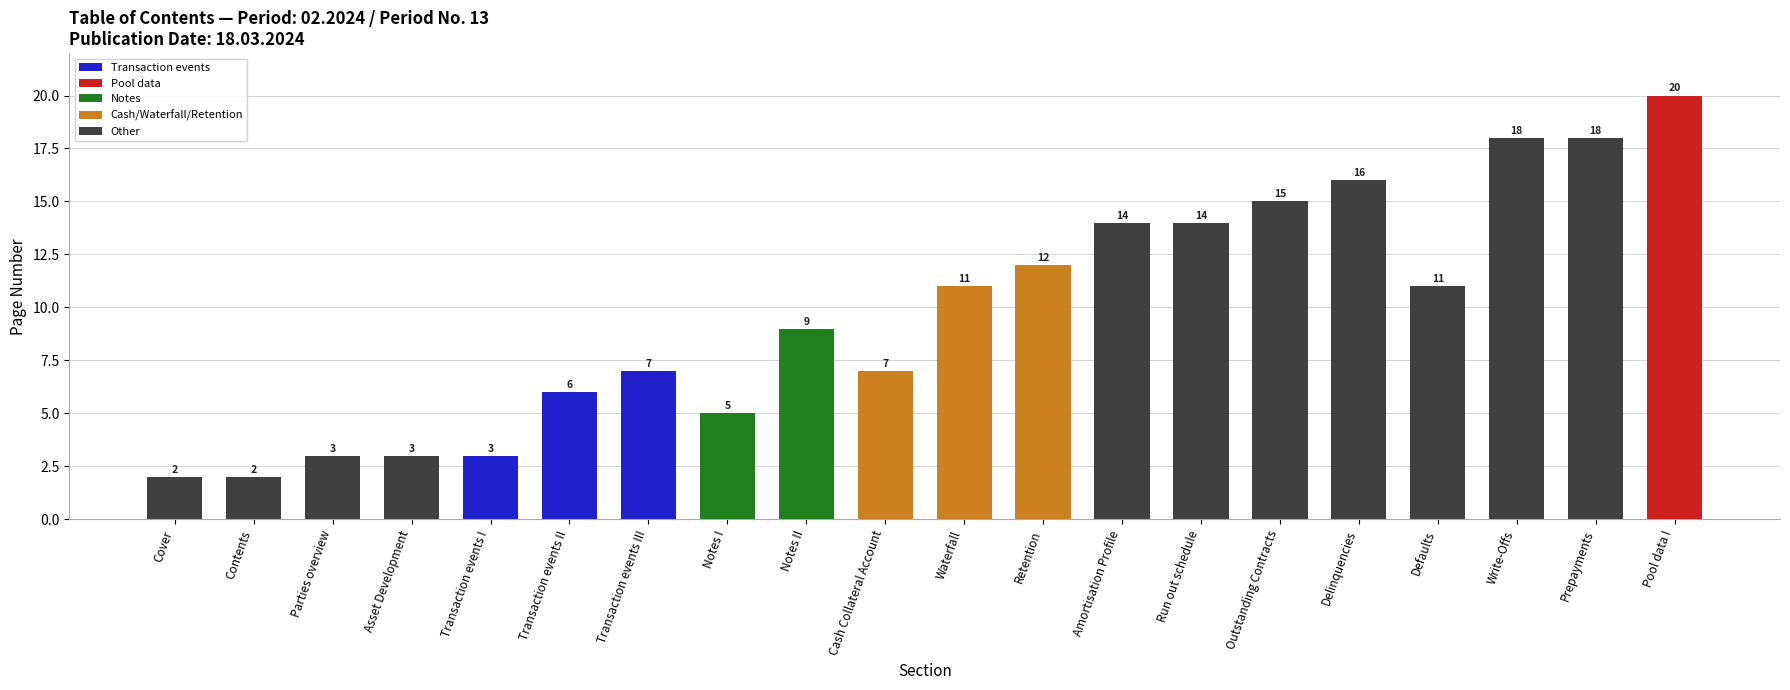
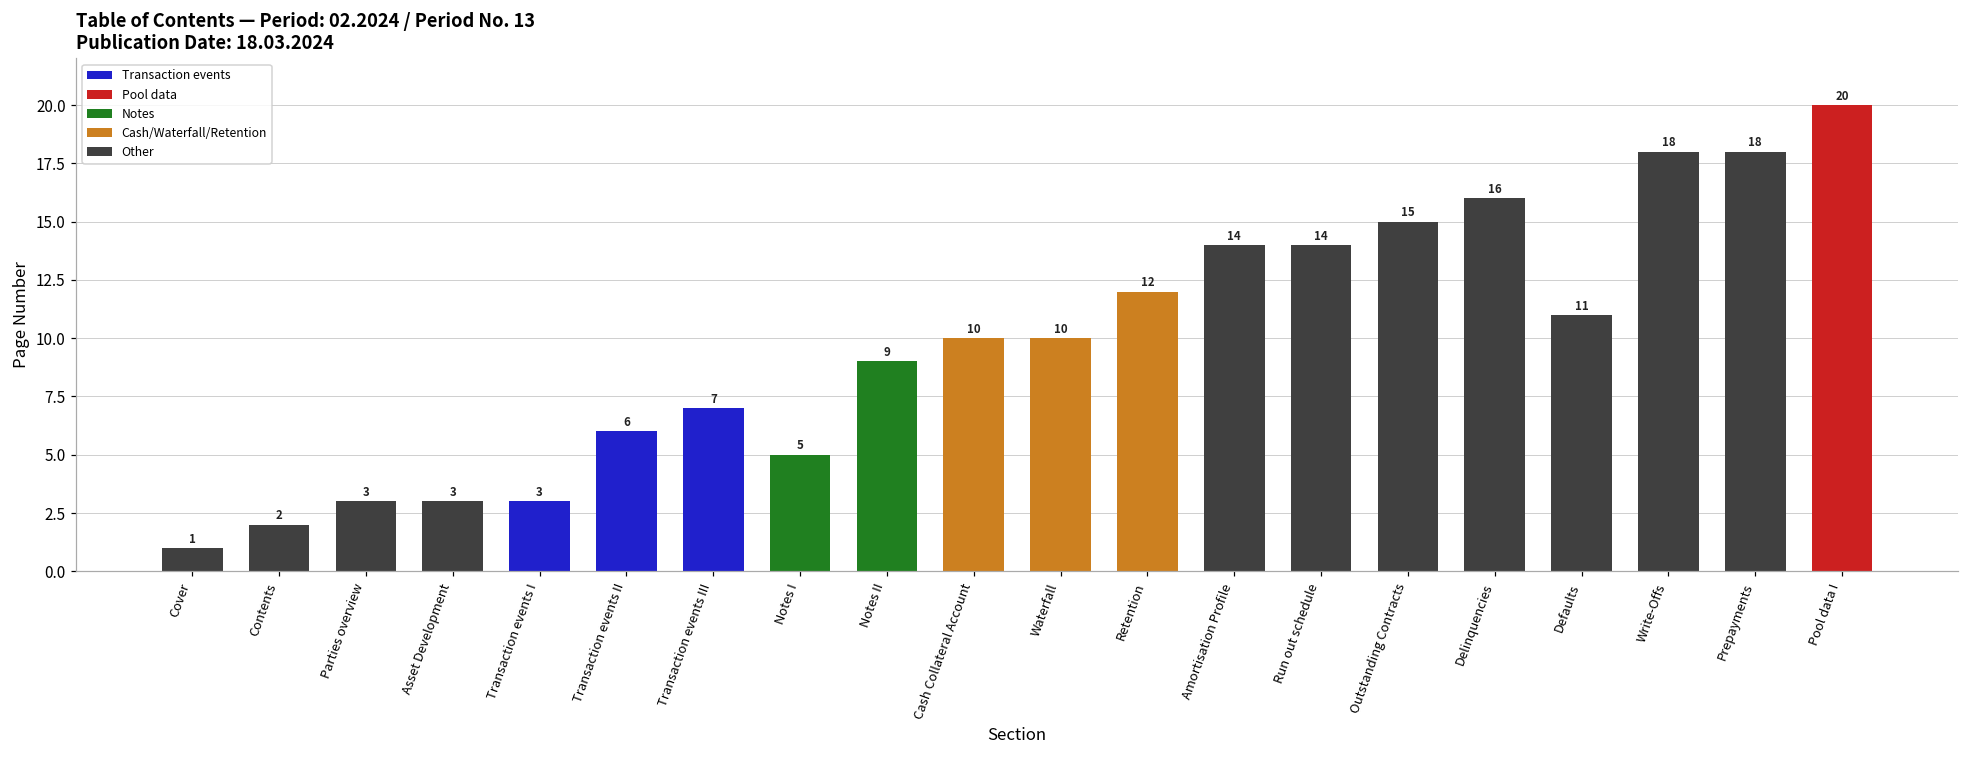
  {
-   "Cover": 2,
+   "Cover": 1,
    "Contents": 2,
    "Parties overview": 3,
    "Asset Development": 3,
    "Transaction events I": 3,
    "Transaction events II": 6,
    "Transaction events III": 7,
    "Notes I": 5,
    "Notes II": 9,
-   "Cash Collateral Account": 7,
-   "Waterfall": 11,
+   "Cash Collateral Account": 10,
+   "Waterfall": 10,
    "Retention": 12,
    "Amortisation Profile": 14,
    "Run out schedule": 14,
    "Outstanding Contracts": 15,
    "Delinquencies": 16,
    "Defaults": 11,
    "Write-Offs": 18,
    "Prepayments": 18,
    "Pool data I": 20
  }
